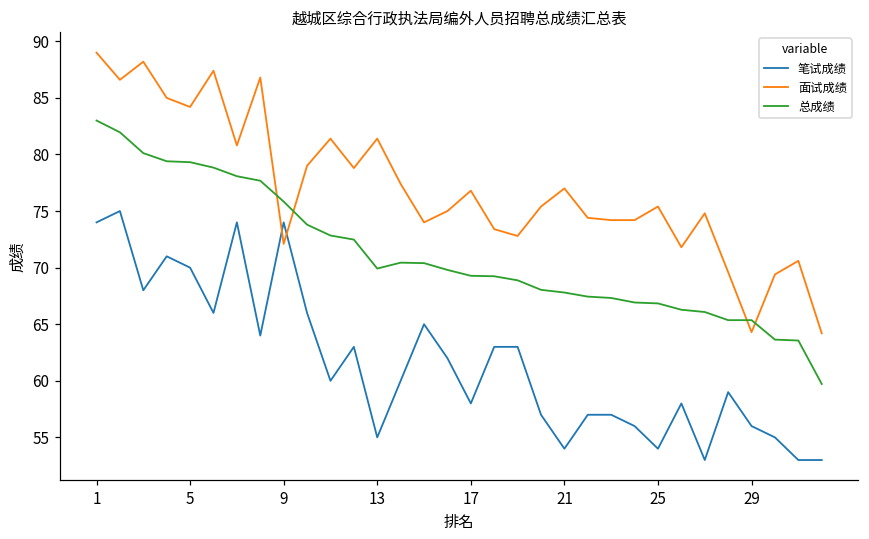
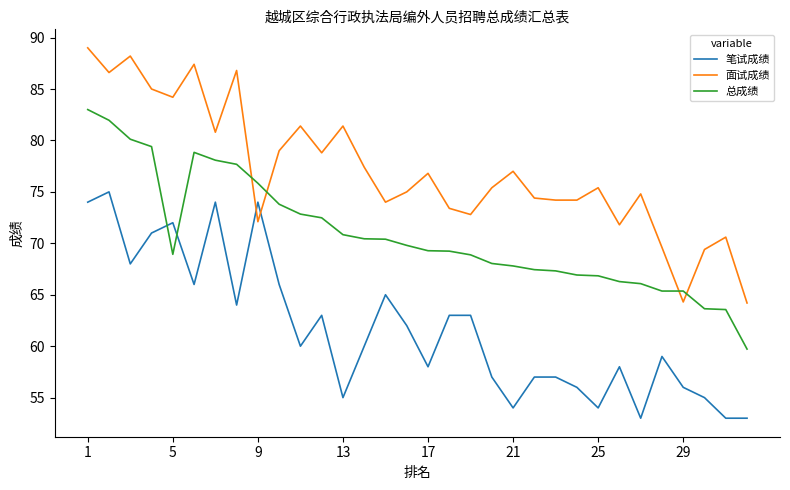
  {
    "笔试成绩": {
      "1": 74,
-     "5": 70,
+     "5": 72,
      "9": 74,
      "13": 55,
      "17": 58,
      "21": 54,
      "25": 54,
      "29": 56
    },
    "面试成绩": {
      "1": 89.0,
      "5": 84.2,
      "9": 72.1,
      "13": 81.4,
      "17": 76.8,
      "21": 77.0,
      "25": 75.4,
      "29": 64.3
    },
    "总成绩": {
      "1": 83.0,
-     "5": 79.3,
+     "5": 68.9,
      "9": 75.8,
-     "13": 69.9,
+     "13": 70.8,
      "17": 69.3,
      "21": 67.8,
      "25": 66.8,
      "29": 65.4
    }
  }
